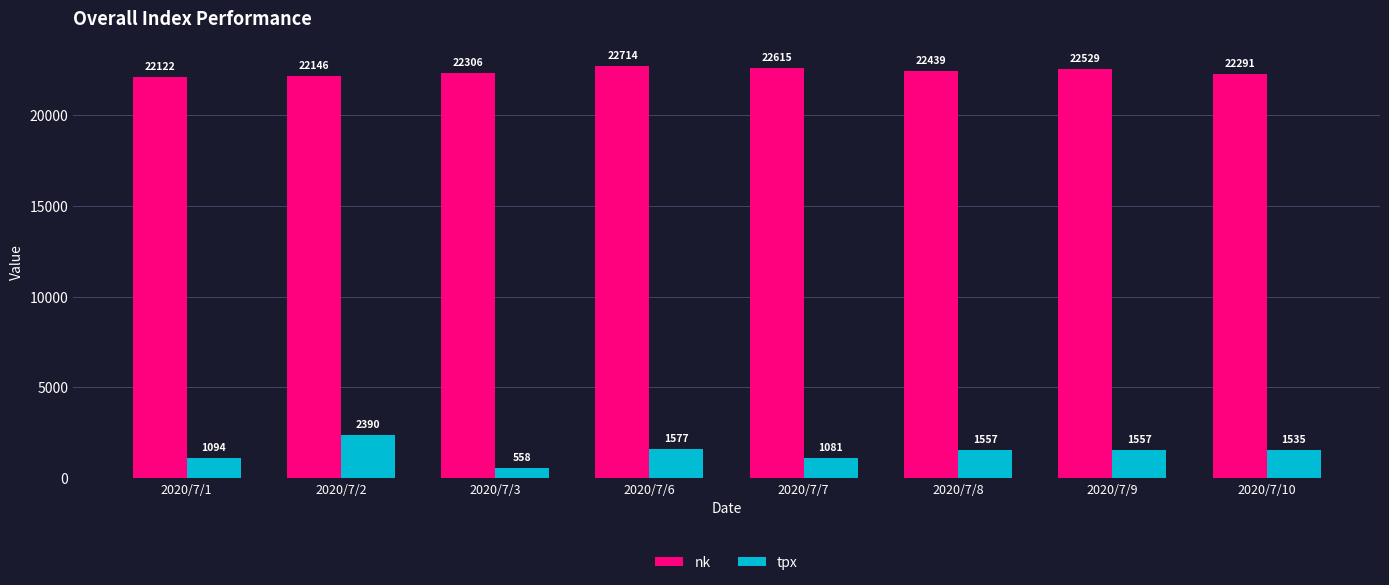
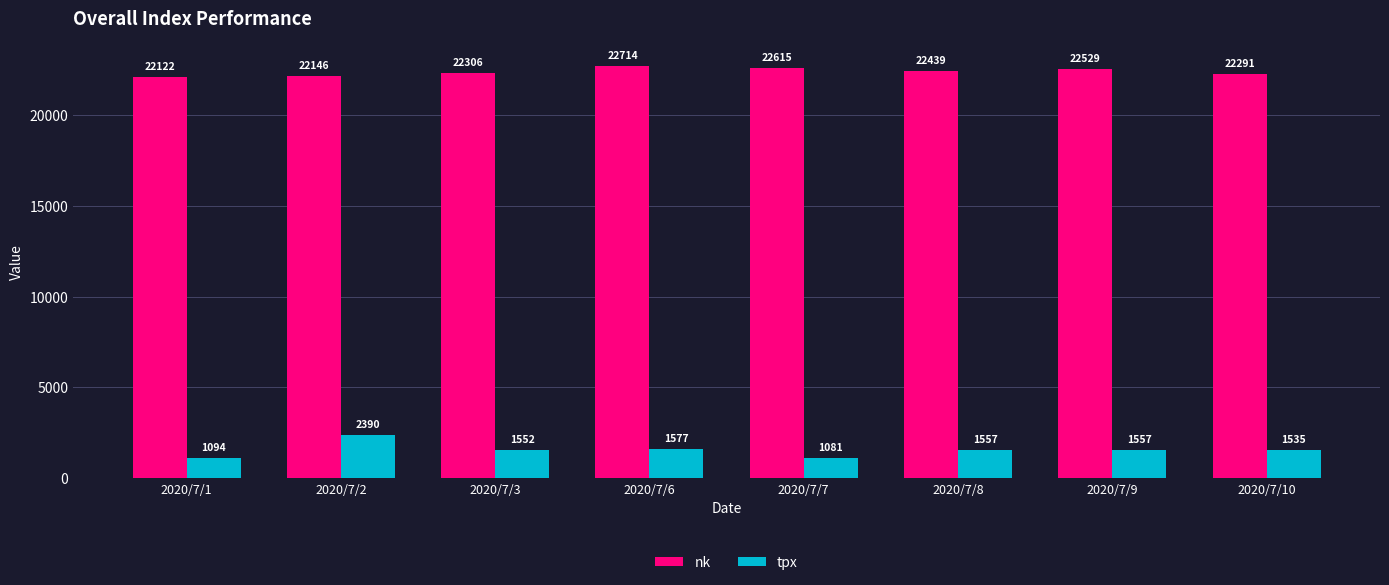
  {
    "nk": {
      "2020/7/1": 22122,
      "2020/7/2": 22146,
      "2020/7/3": 22306,
      "2020/7/6": 22714,
      "2020/7/7": 22615,
      "2020/7/8": 22439,
      "2020/7/9": 22529,
      "2020/7/10": 22291
    },
    "tpx": {
      "2020/7/1": 1094,
      "2020/7/2": 2390,
-     "2020/7/3": 558,
+     "2020/7/3": 1552,
      "2020/7/6": 1577,
      "2020/7/7": 1081,
      "2020/7/8": 1557,
      "2020/7/9": 1557,
      "2020/7/10": 1535
    }
  }
